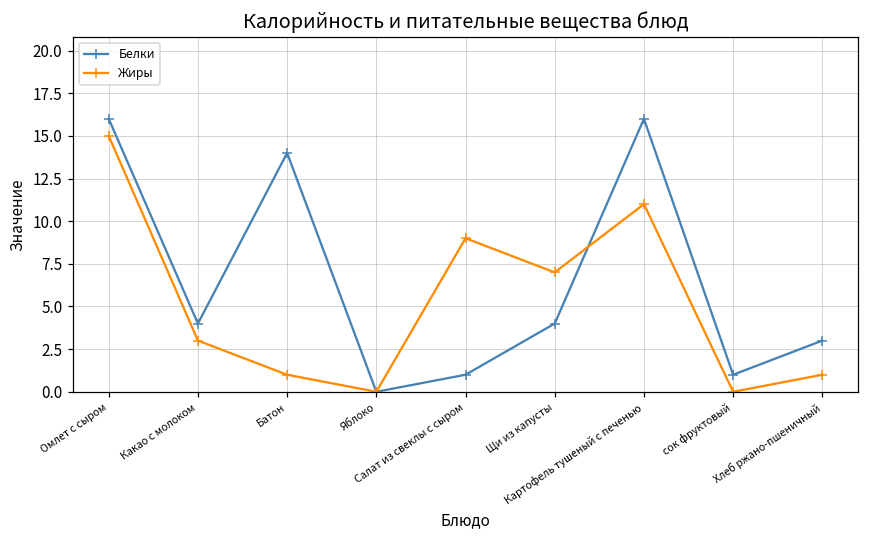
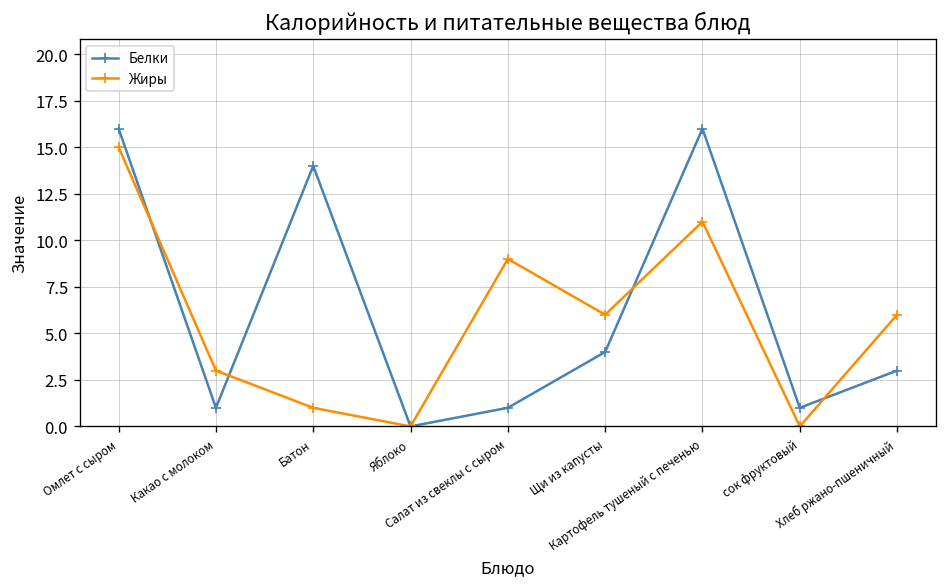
  {
    "Белки": {
      "Омлет с сыром": 16,
-     "Какао с молоком": 4,
+     "Какао с молоком": 1,
      "Батон": 14,
      "Салат из свеклы с сыром": 1,
      "Щи из капусты": 4,
      "Картофель тушеный с печенью": 16,
      "сок фруктовый": 1,
      "Хлеб ржано-пшеничный": 3
    },
    "Жиры": {
      "Омлет с сыром": 15,
      "Какао с молоком": 3,
      "Батон": 1,
      "Салат из свеклы с сыром": 9,
-     "Щи из капусты": 7,
+     "Щи из капусты": 6,
      "Картофель тушеный с печенью": 11,
      "сок фруктовый": 0,
-     "Хлеб ржано-пшеничный": 1
+     "Хлеб ржано-пшеничный": 6
    }
  }
